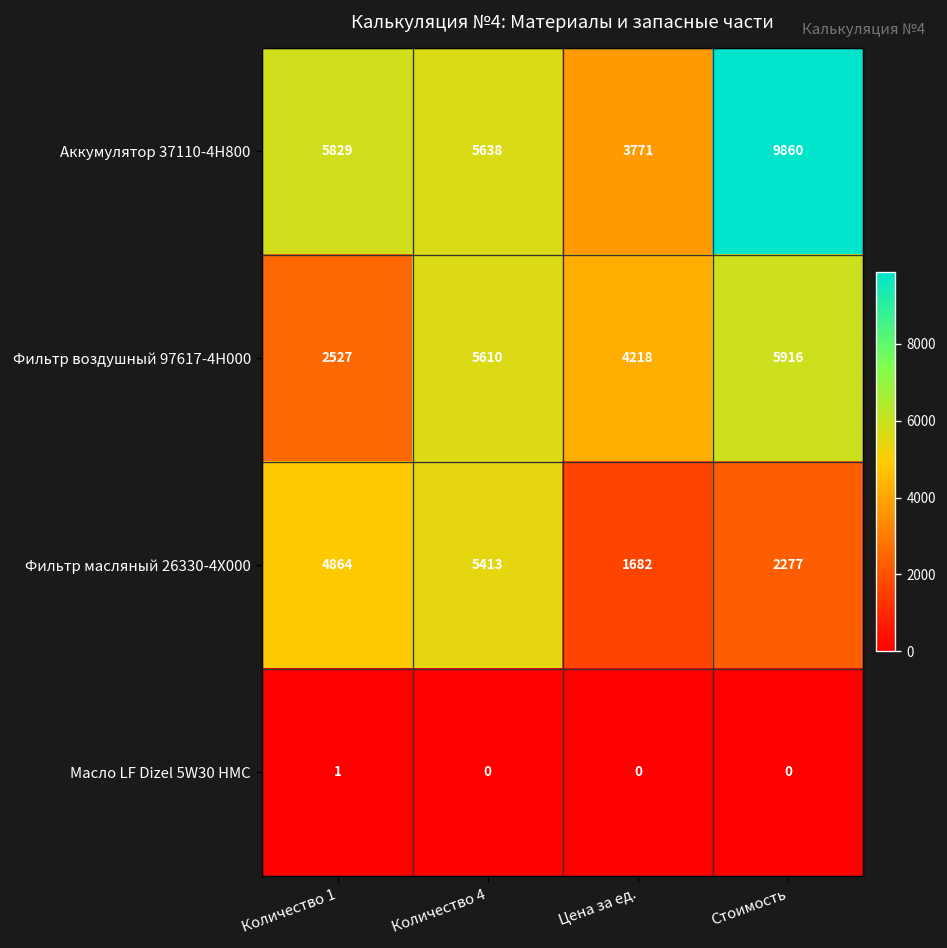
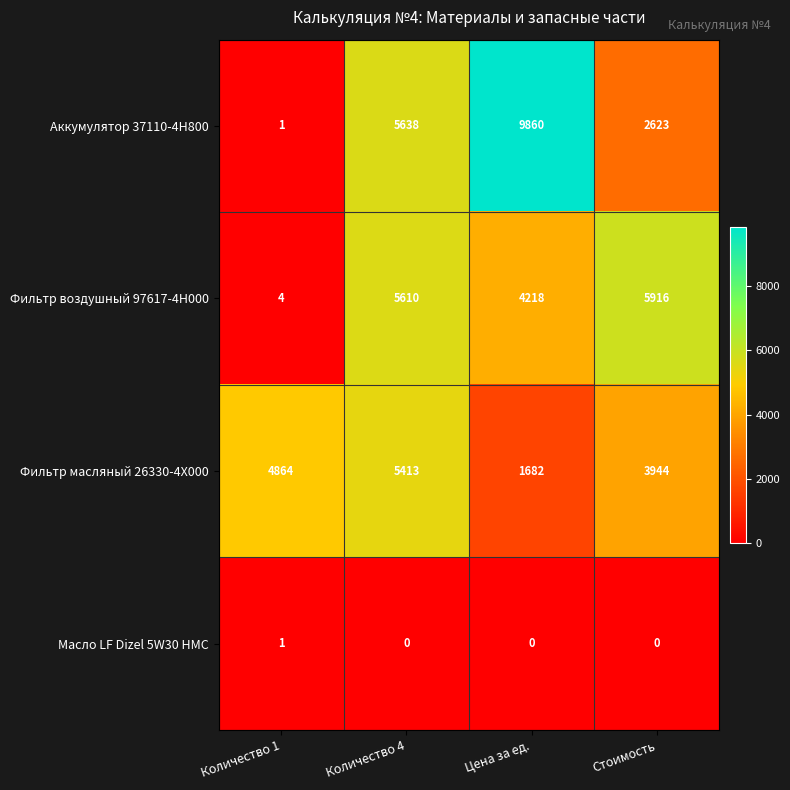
  {
    "Аккумулятор 37110-4H800": {
-     "Количество 1": 5829,
+     "Количество 1": 1,
      "Количество 4": 5638,
-     "Цена за ед.": 3771,
-     "Стоимость": 9860
+     "Цена за ед.": 9860,
+     "Стоимость": 2623
    },
    "Фильтр воздушный 97617-4H000": {
-     "Количество 1": 2527,
+     "Количество 1": 4,
      "Количество 4": 5610,
      "Цена за ед.": 4218,
      "Стоимость": 5916
    },
    "Фильтр масляный 26330-4X000": {
      "Количество 1": 4864,
      "Количество 4": 5413,
      "Цена за ед.": 1682,
-     "Стоимость": 2277
+     "Стоимость": 3944
    },
    "Масло LF Dizel 5W30 HMC": {
      "Количество 1": 1,
      "Количество 4": 0,
      "Цена за ед.": 0,
      "Стоимость": 0
    }
  }
